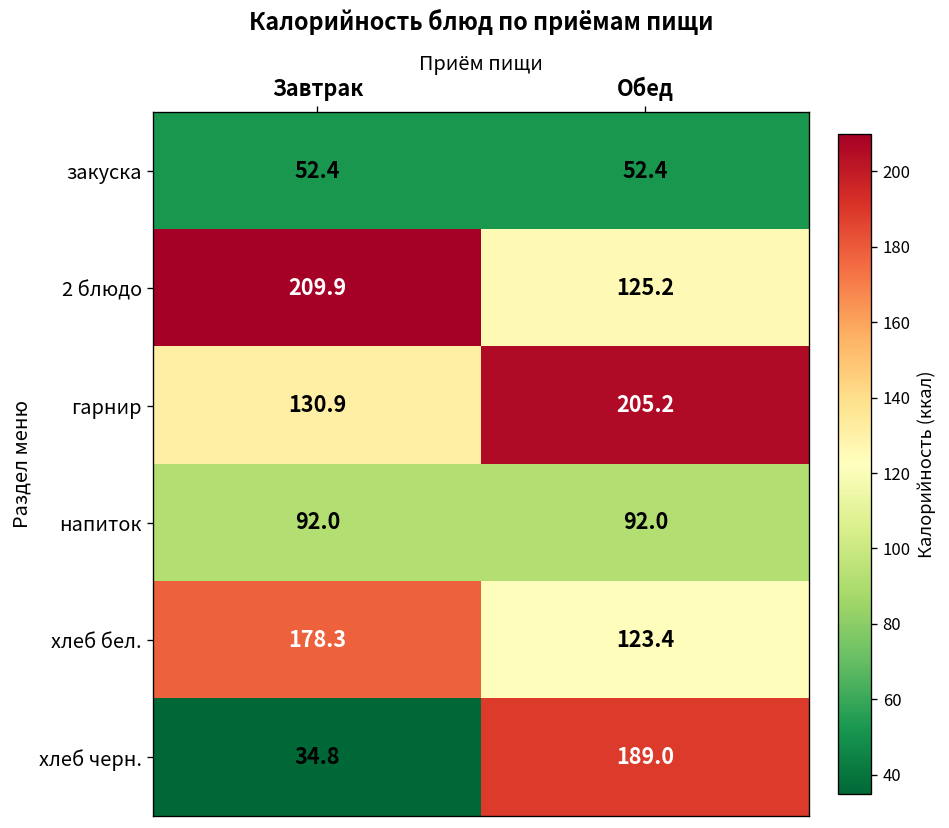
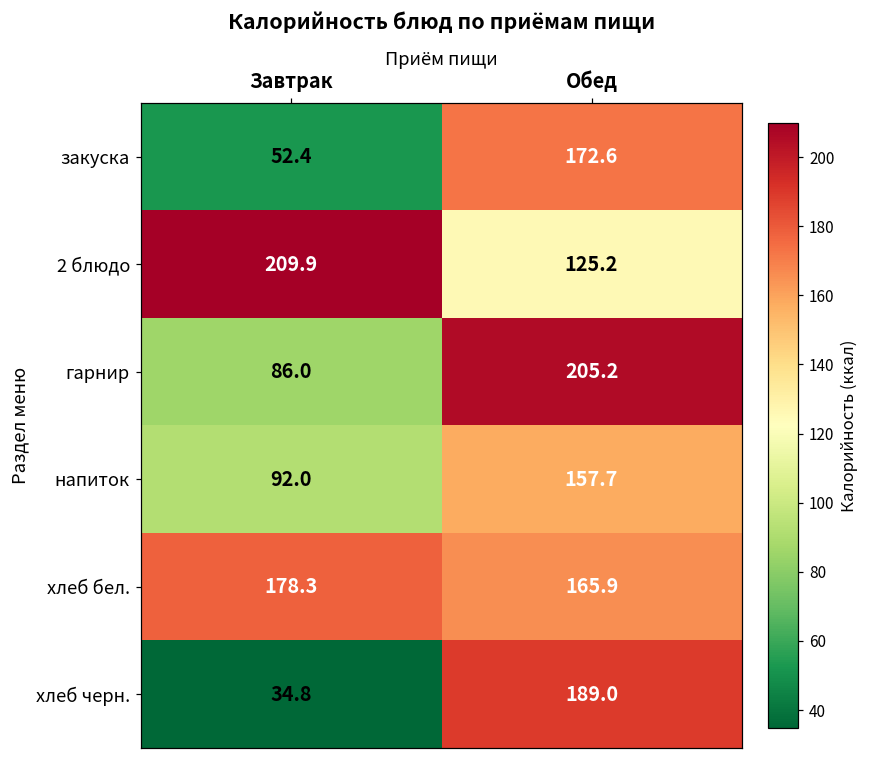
  {
    "закуска": {
      "Завтрак": 52.4,
-     "Обед": 52.4
+     "Обед": 172.6
    },
    "2 блюдо": {
      "Завтрак": 209.9,
      "Обед": 125.2
    },
    "гарнир": {
-     "Завтрак": 130.9,
+     "Завтрак": 86.0,
      "Обед": 205.2
    },
    "напиток": {
      "Завтрак": 92.0,
-     "Обед": 92.0
+     "Обед": 157.7
    },
    "хлеб бел.": {
      "Завтрак": 178.3,
-     "Обед": 123.4
+     "Обед": 165.9
    },
    "хлеб черн.": {
      "Завтрак": 34.8,
      "Обед": 189.0
    }
  }
